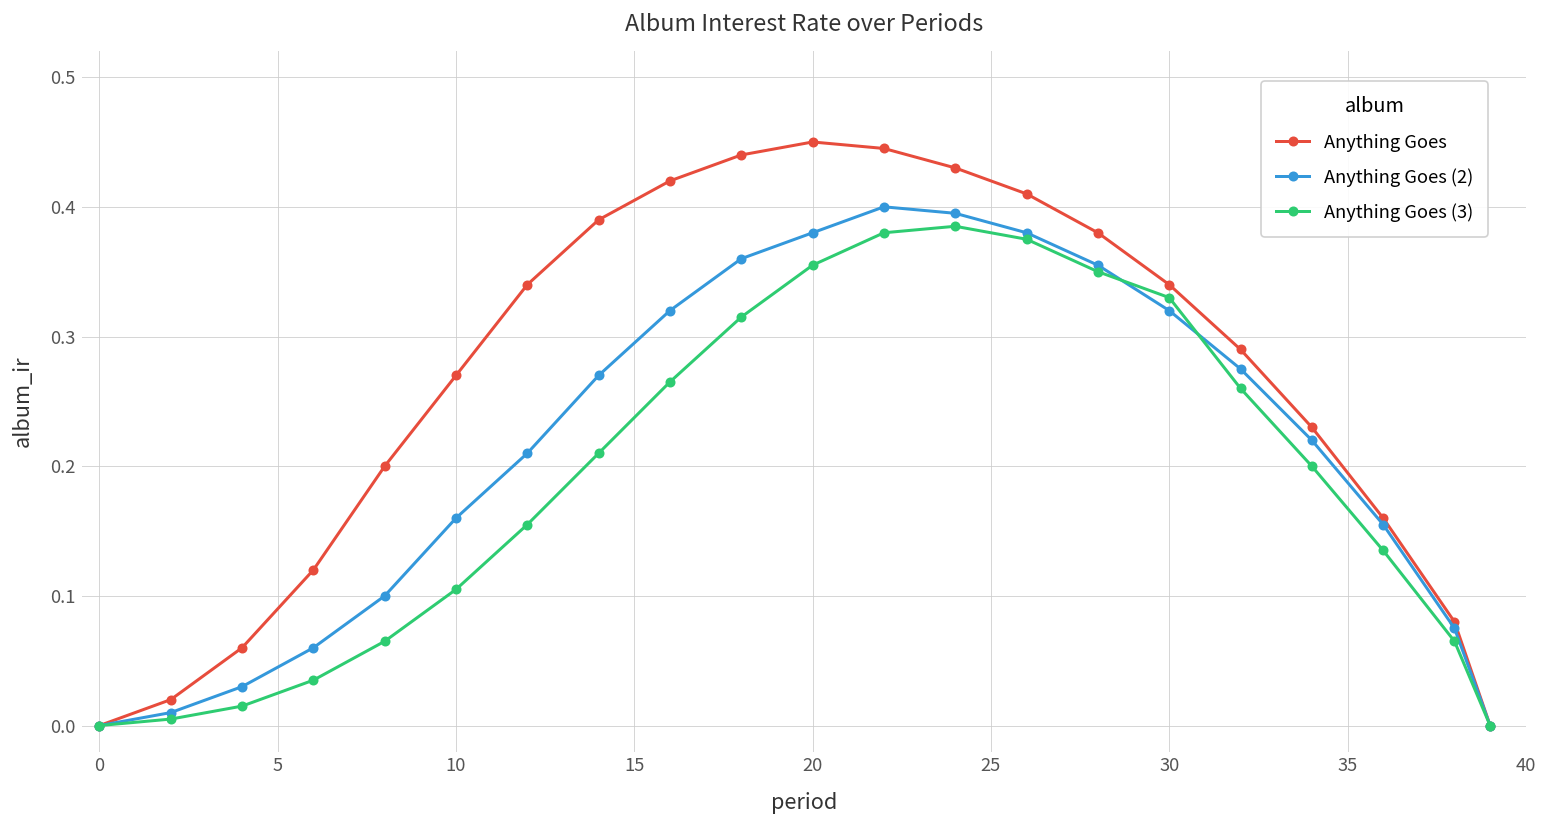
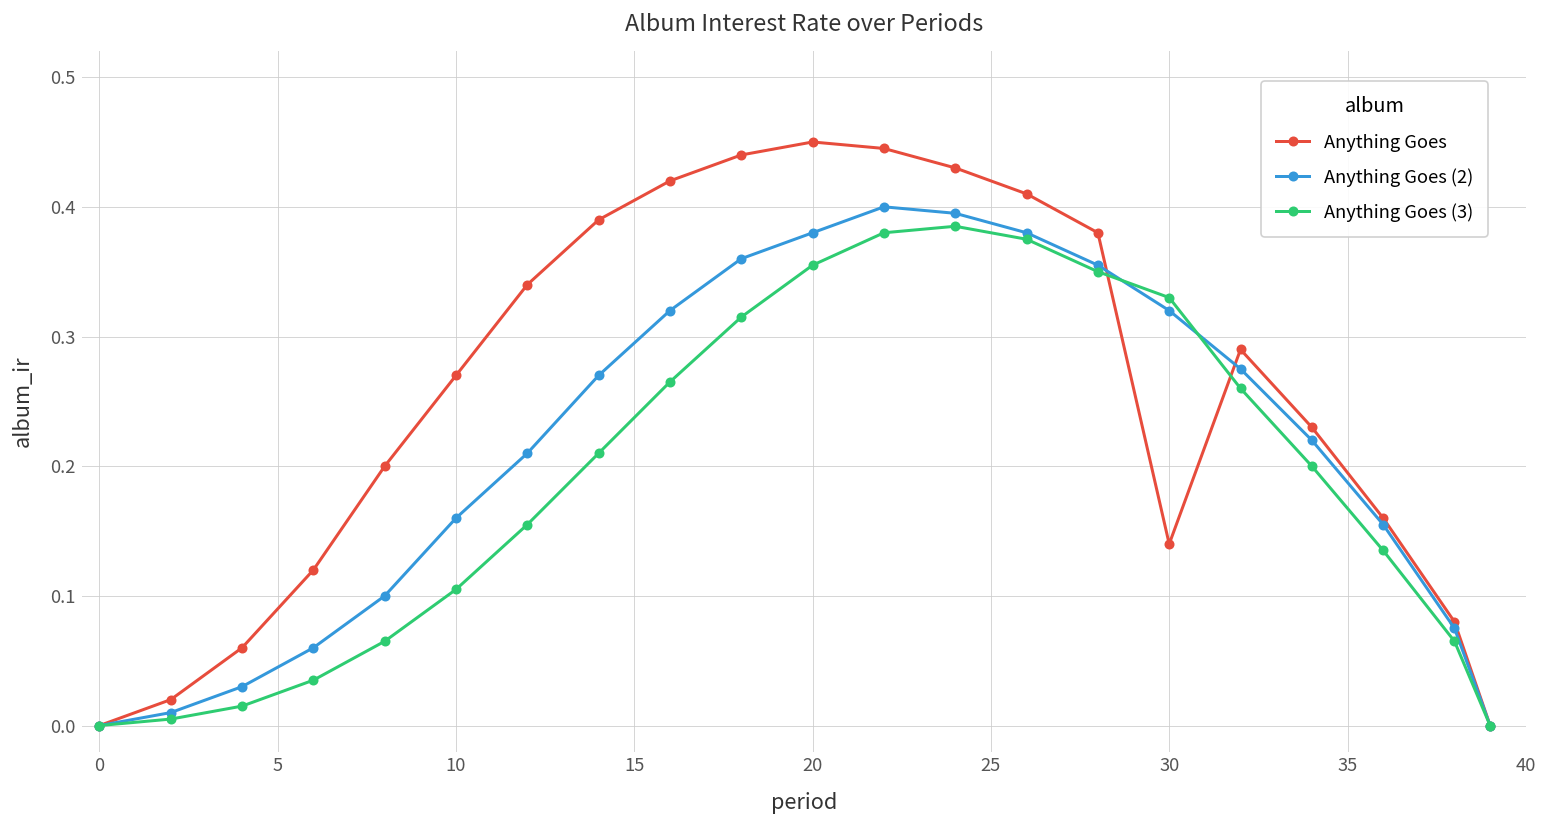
  {
    "Anything Goes": {
      "10": 0.27,
      "20": 0.45,
-     "30": 0.34
+     "30": 0.14
    },
    "Anything Goes (2)": {
      "10": 0.16,
      "20": 0.38,
      "30": 0.32
    },
    "Anything Goes (3)": {
      "10": 0.105,
      "20": 0.355,
      "30": 0.33
    }
  }
